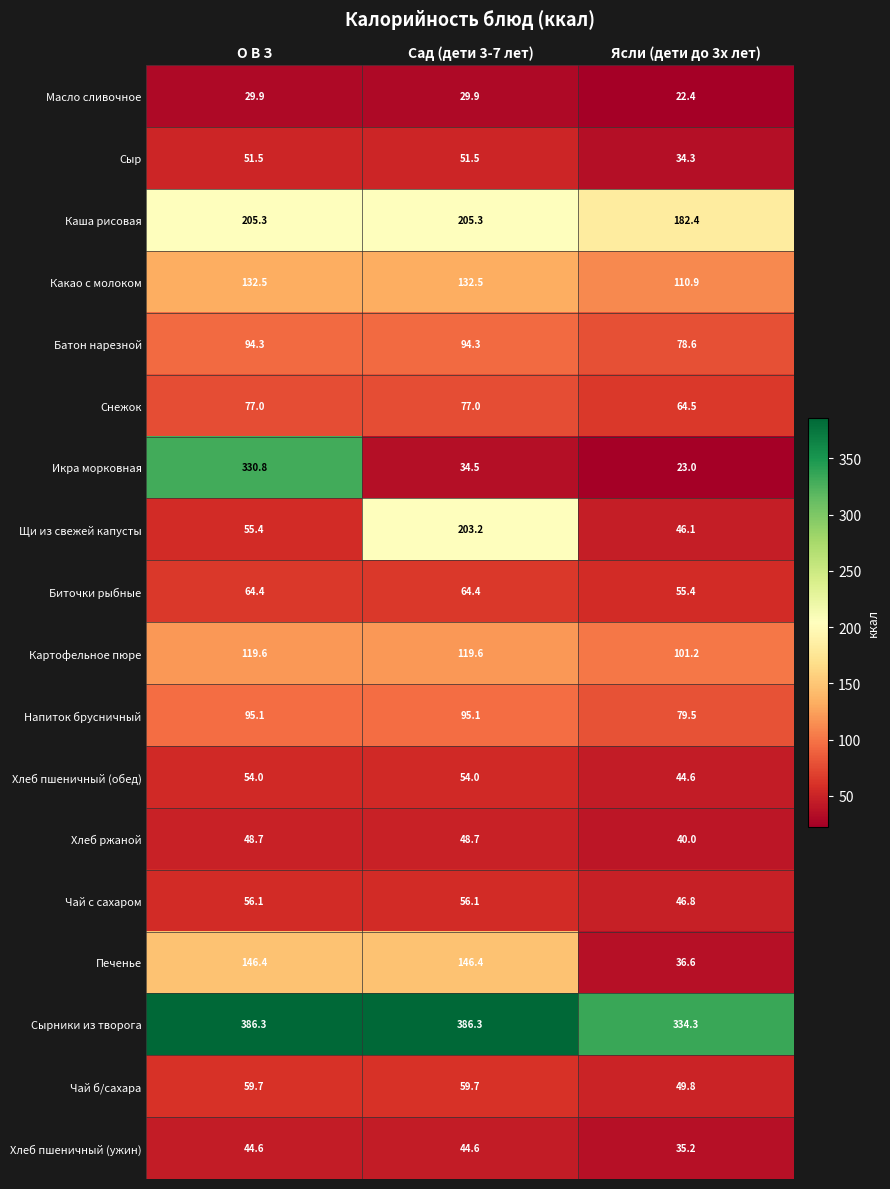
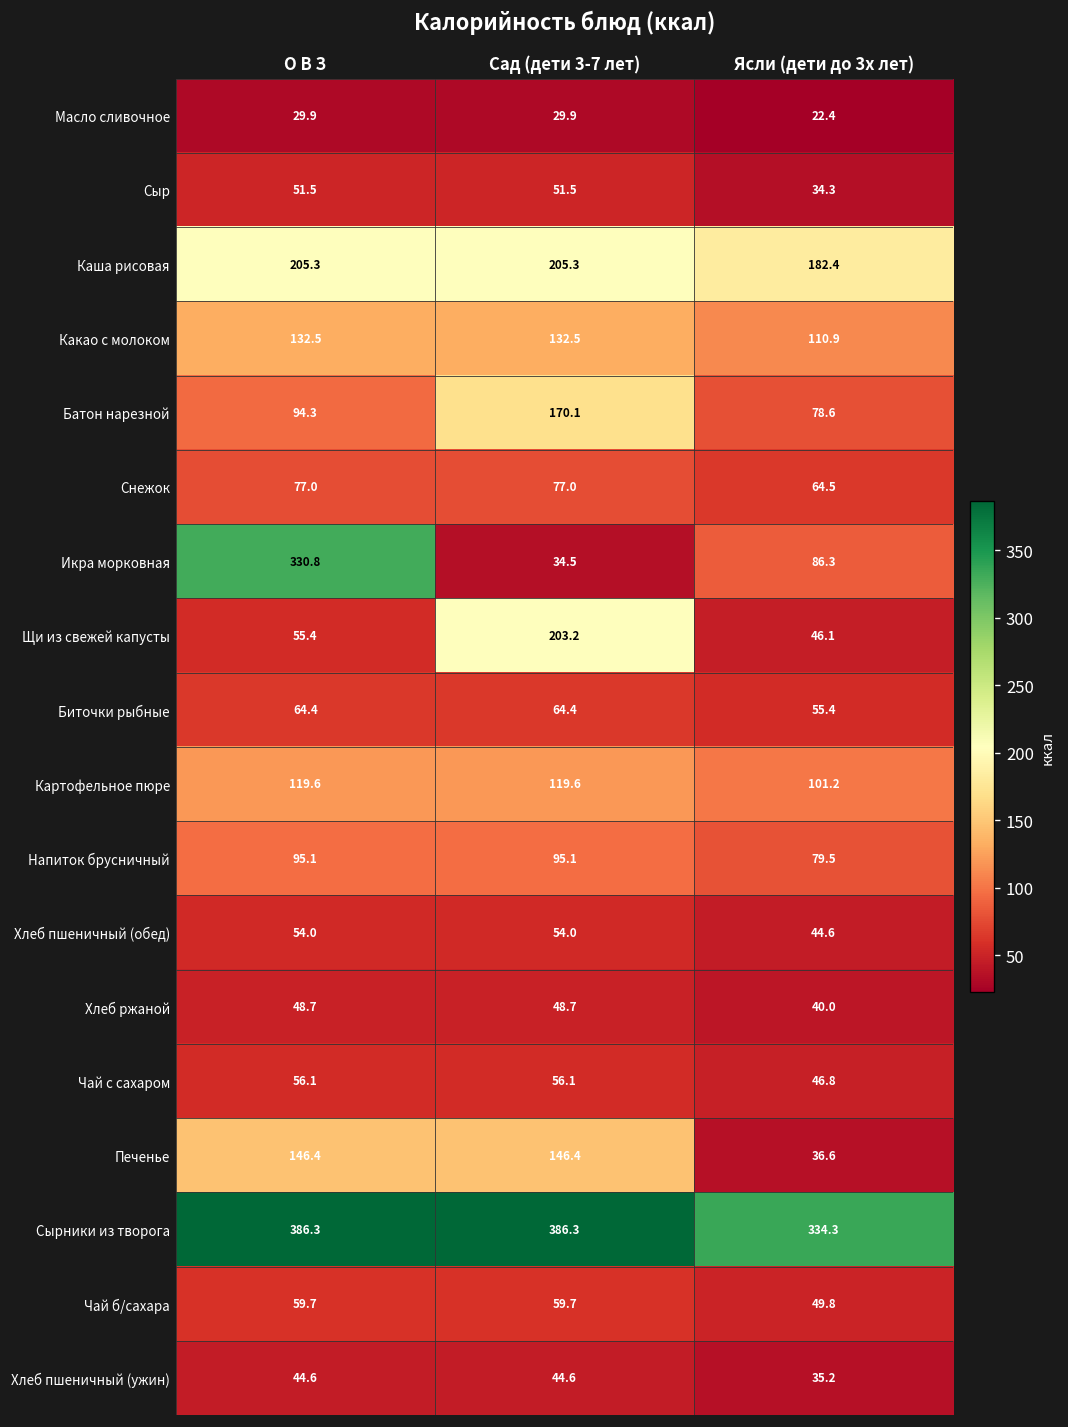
  {
    "Масло сливочное": {
      "О В З": 29.9,
      "Сад (дети 3-7 лет)": 29.9,
      "Ясли (дети до 3х лет)": 22.4
    },
    "Сыр": {
      "О В З": 51.5,
      "Сад (дети 3-7 лет)": 51.5,
      "Ясли (дети до 3х лет)": 34.3
    },
    "Каша рисовая": {
      "О В З": 205.3,
      "Сад (дети 3-7 лет)": 205.3,
      "Ясли (дети до 3х лет)": 182.4
    },
    "Какао с молоком": {
      "О В З": 132.5,
      "Сад (дети 3-7 лет)": 132.5,
      "Ясли (дети до 3х лет)": 110.9
    },
    "Батон нарезной": {
      "О В З": 94.3,
-     "Сад (дети 3-7 лет)": 94.3,
+     "Сад (дети 3-7 лет)": 170.1,
      "Ясли (дети до 3х лет)": 78.6
    },
    "Снежок": {
      "О В З": 77.0,
      "Сад (дети 3-7 лет)": 77.0,
      "Ясли (дети до 3х лет)": 64.5
    },
    "Икра морковная": {
      "О В З": 330.8,
      "Сад (дети 3-7 лет)": 34.5,
-     "Ясли (дети до 3х лет)": 23.0
+     "Ясли (дети до 3х лет)": 86.3
    },
    "Щи из свежей капусты": {
      "О В З": 55.4,
      "Сад (дети 3-7 лет)": 203.2,
      "Ясли (дети до 3х лет)": 46.1
    },
    "Биточки рыбные": {
      "О В З": 64.4,
      "Сад (дети 3-7 лет)": 64.4,
      "Ясли (дети до 3х лет)": 55.4
    },
    "Картофельное пюре": {
      "О В З": 119.6,
      "Сад (дети 3-7 лет)": 119.6,
      "Ясли (дети до 3х лет)": 101.2
    },
    "Напиток брусничный": {
      "О В З": 95.1,
      "Сад (дети 3-7 лет)": 95.1,
      "Ясли (дети до 3х лет)": 79.5
    },
    "Хлеб пшеничный (обед)": {
      "О В З": 54.0,
      "Сад (дети 3-7 лет)": 54.0,
      "Ясли (дети до 3х лет)": 44.6
    },
    "Хлеб ржаной": {
      "О В З": 48.7,
      "Сад (дети 3-7 лет)": 48.7,
      "Ясли (дети до 3х лет)": 40.0
    },
    "Чай с сахаром": {
      "О В З": 56.1,
      "Сад (дети 3-7 лет)": 56.1,
      "Ясли (дети до 3х лет)": 46.8
    },
    "Печенье": {
      "О В З": 146.4,
      "Сад (дети 3-7 лет)": 146.4,
      "Ясли (дети до 3х лет)": 36.6
    },
    "Сырники из творога": {
      "О В З": 386.3,
      "Сад (дети 3-7 лет)": 386.3,
      "Ясли (дети до 3х лет)": 334.3
    },
    "Чай б/сахара": {
      "О В З": 59.7,
      "Сад (дети 3-7 лет)": 59.7,
      "Ясли (дети до 3х лет)": 49.8
    },
    "Хлеб пшеничный (ужин)": {
      "О В З": 44.6,
      "Сад (дети 3-7 лет)": 44.6,
      "Ясли (дети до 3х лет)": 35.2
    }
  }
